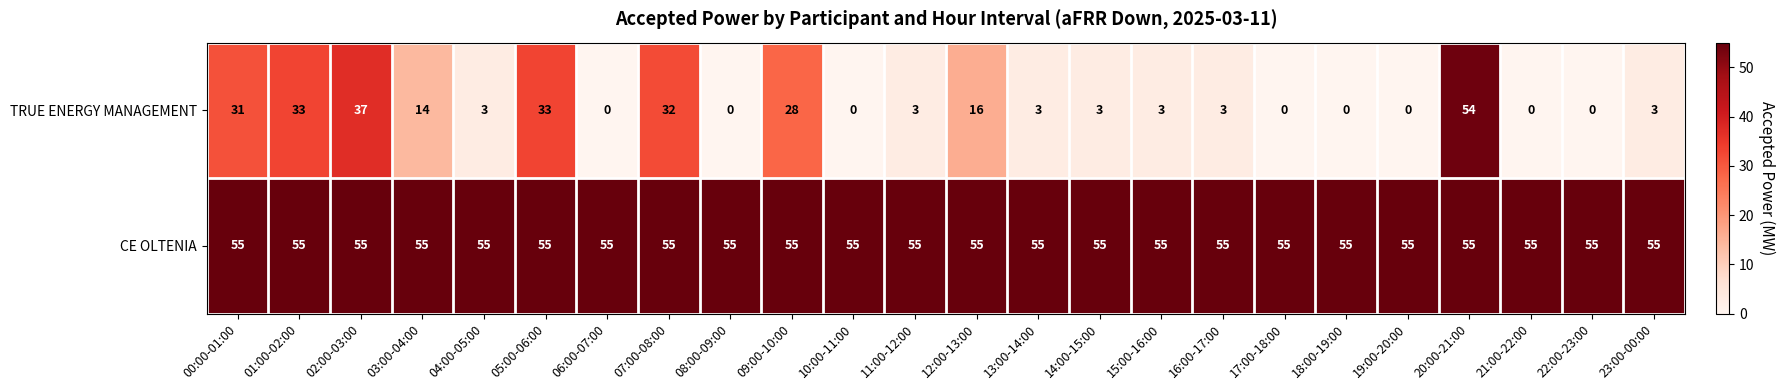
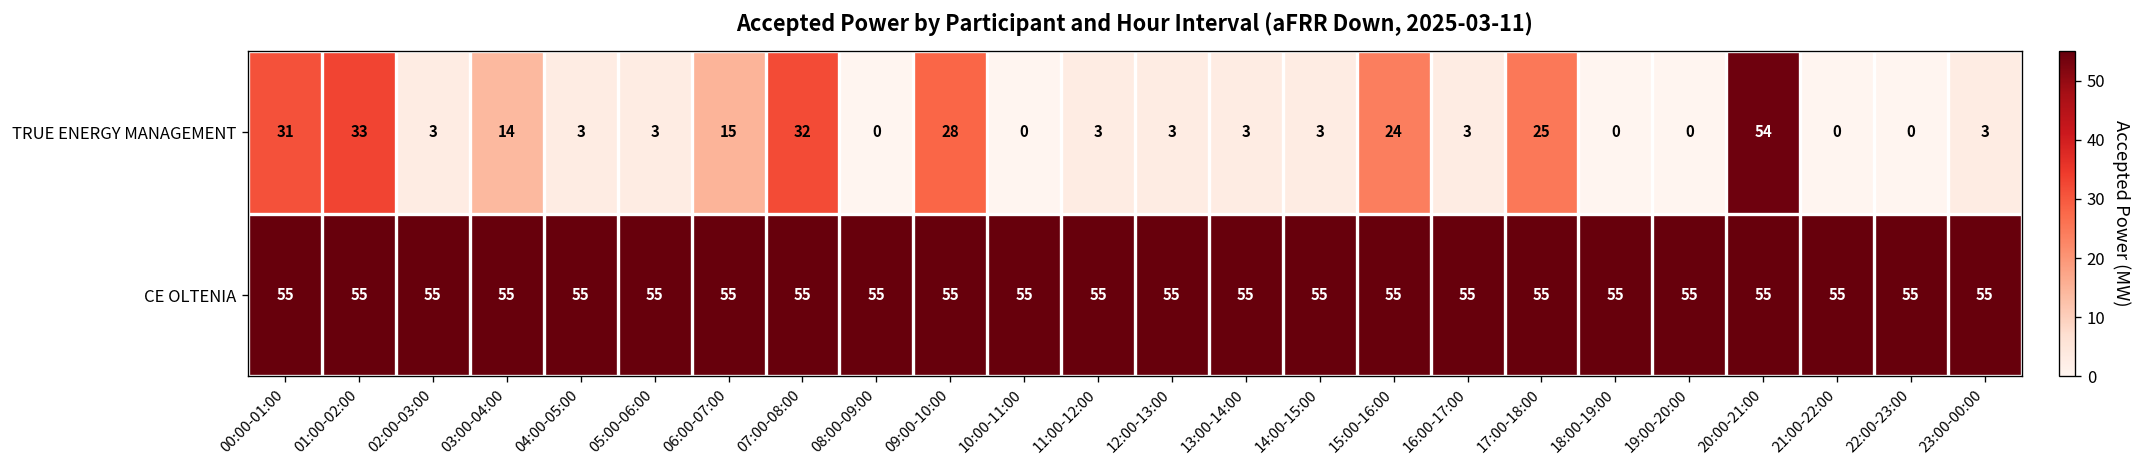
  {
    "TRUE ENERGY MANAGEMENT": {
      "00:00-01:00": 31,
      "01:00-02:00": 33,
-     "02:00-03:00": 37,
+     "02:00-03:00": 3,
      "03:00-04:00": 14,
      "04:00-05:00": 3,
-     "05:00-06:00": 33,
-     "06:00-07:00": 0,
+     "05:00-06:00": 3,
+     "06:00-07:00": 15,
      "07:00-08:00": 32,
      "08:00-09:00": 0,
      "09:00-10:00": 28,
      "10:00-11:00": 0,
      "11:00-12:00": 3,
-     "12:00-13:00": 16,
+     "12:00-13:00": 3,
      "13:00-14:00": 3,
      "14:00-15:00": 3,
-     "15:00-16:00": 3,
+     "15:00-16:00": 24,
      "16:00-17:00": 3,
-     "17:00-18:00": 0,
+     "17:00-18:00": 25,
      "18:00-19:00": 0,
      "19:00-20:00": 0,
      "20:00-21:00": 54,
      "21:00-22:00": 0,
      "22:00-23:00": 0,
      "23:00-00:00": 3
    },
    "CE OLTENIA": {
      "00:00-01:00": 55,
      "01:00-02:00": 55,
      "02:00-03:00": 55,
      "03:00-04:00": 55,
      "04:00-05:00": 55,
      "05:00-06:00": 55,
      "06:00-07:00": 55,
      "07:00-08:00": 55,
      "08:00-09:00": 55,
      "09:00-10:00": 55,
      "10:00-11:00": 55,
      "11:00-12:00": 55,
      "12:00-13:00": 55,
      "13:00-14:00": 55,
      "14:00-15:00": 55,
      "15:00-16:00": 55,
      "16:00-17:00": 55,
      "17:00-18:00": 55,
      "18:00-19:00": 55,
      "19:00-20:00": 55,
      "20:00-21:00": 55,
      "21:00-22:00": 55,
      "22:00-23:00": 55,
      "23:00-00:00": 55
    }
  }
